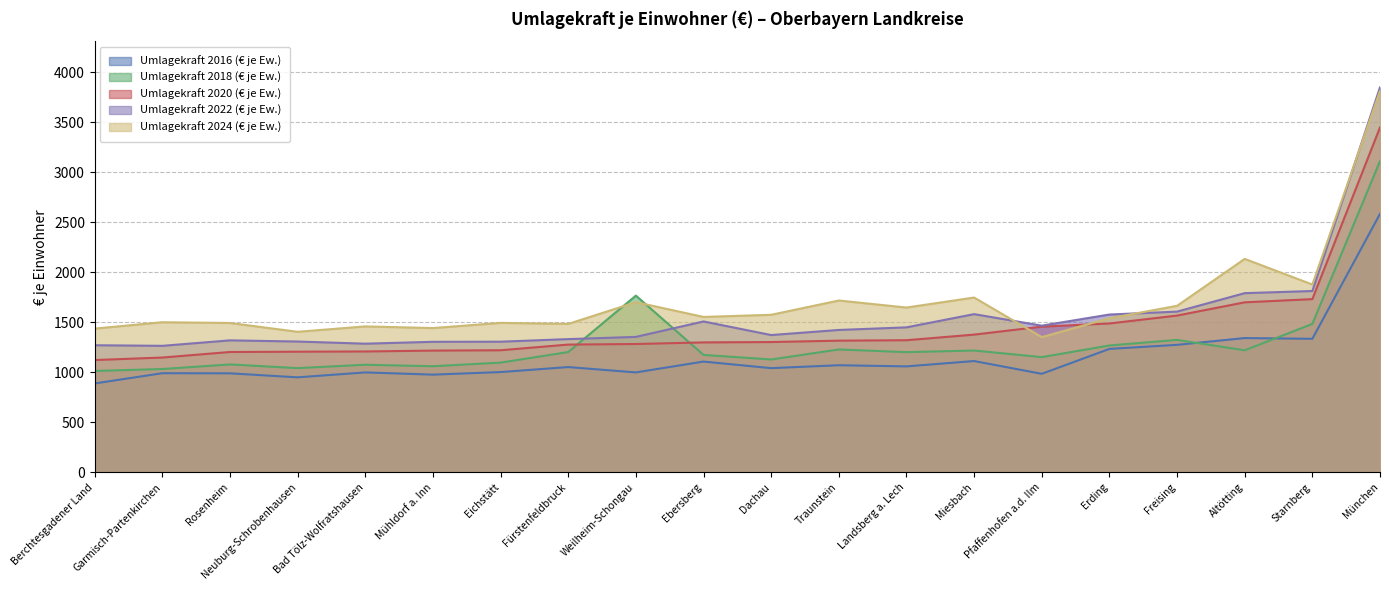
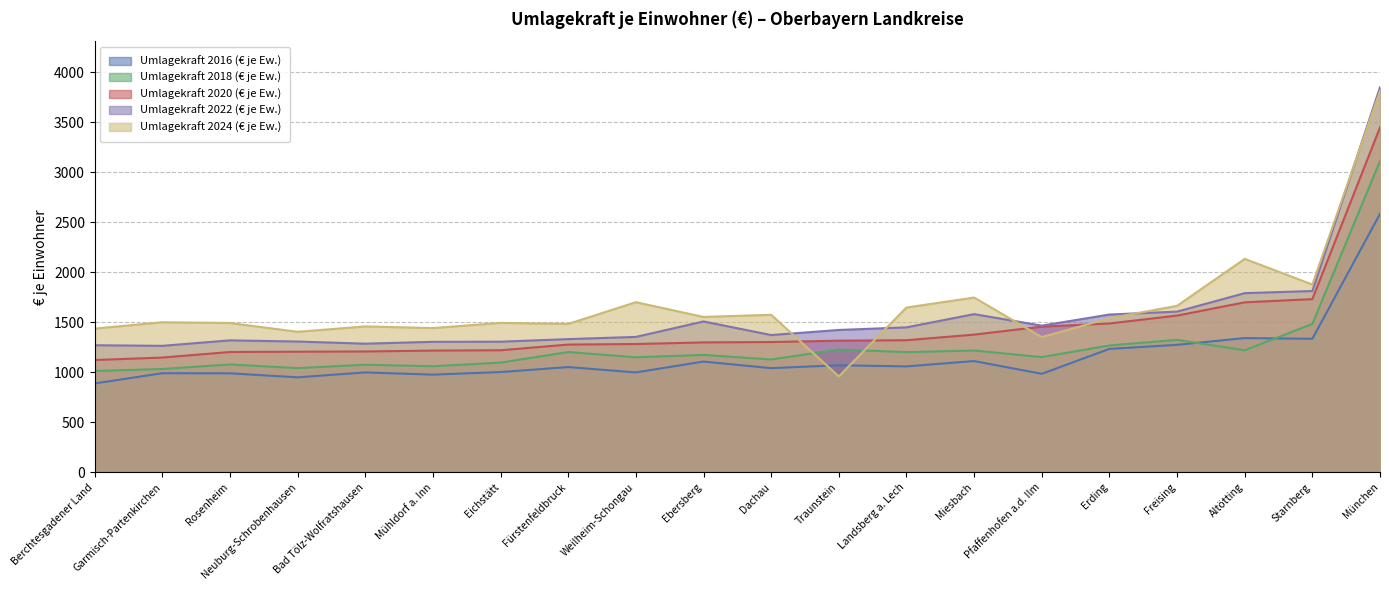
  {
    "Umlagekraft 2018 (€ je Ew.)": {
      "Berchtesgadener Land": 1000,
      "Garmisch-Partenkirchen": 1000,
      "Rosenheim": 1100,
      "Neuburg-Schrobenhausen": 1000,
      "Bad Tölz-Wolfratshausen": 1100,
      "Mühldorf a. Inn": 1100,
      "Eichstätt": 1100,
      "Fürstenfeldbruck": 1200,
-     "Weilheim-Schongau": 1800,
+     "Weilheim-Schongau": 1200,
      "Ebersberg": 1200,
      "Dachau": 1100,
      "Traunstein": 1200,
      "Landsberg a. Lech": 1200,
      "Miesbach": 1200,
      "Pfaffenhofen a.d. Ilm": 1200,
      "Erding": 1300,
      "Freising": 1300,
      "Altötting": 1200,
      "Starnberg": 1500,
      "München": 3100
    },
    "Umlagekraft 2020 (€ je Ew.)": {
      "Berchtesgadener Land": 1100,
      "Garmisch-Partenkirchen": 1100,
      "Rosenheim": 1200,
      "Neuburg-Schrobenhausen": 1200,
      "Bad Tölz-Wolfratshausen": 1200,
      "Mühldorf a. Inn": 1200,
      "Eichstätt": 1200,
      "Fürstenfeldbruck": 1300,
      "Weilheim-Schongau": 1300,
      "Ebersberg": 1300,
      "Dachau": 1300,
      "Traunstein": 1300,
      "Landsberg a. Lech": 1300,
      "Miesbach": 1400,
      "Erding": 1500,
      "Freising": 1600,
      "Altötting": 1700,
      "Starnberg": 1700,
      "München": 3500
    },
    "Umlagekraft 2024 (€ je Ew.)": {
      "Berchtesgadener Land": 1400,
      "Garmisch-Partenkirchen": 1500,
      "Rosenheim": 1500,
      "Neuburg-Schrobenhausen": 1400,
      "Bad Tölz-Wolfratshausen": 1500,
      "Mühldorf a. Inn": 1400,
      "Eichstätt": 1500,
      "Fürstenfeldbruck": 1500,
      "Weilheim-Schongau": 1700,
      "Ebersberg": 1600,
      "Dachau": 1600,
-     "Traunstein": 1700,
+     "Traunstein": 1000,
      "Landsberg a. Lech": 1600,
      "Miesbach": 1700,
      "Pfaffenhofen a.d. Ilm": 1400,
      "Erding": 1500,
      "Freising": 1700,
      "Altötting": 2100,
      "Starnberg": 1900,
      "München": 3800
    }
  }
